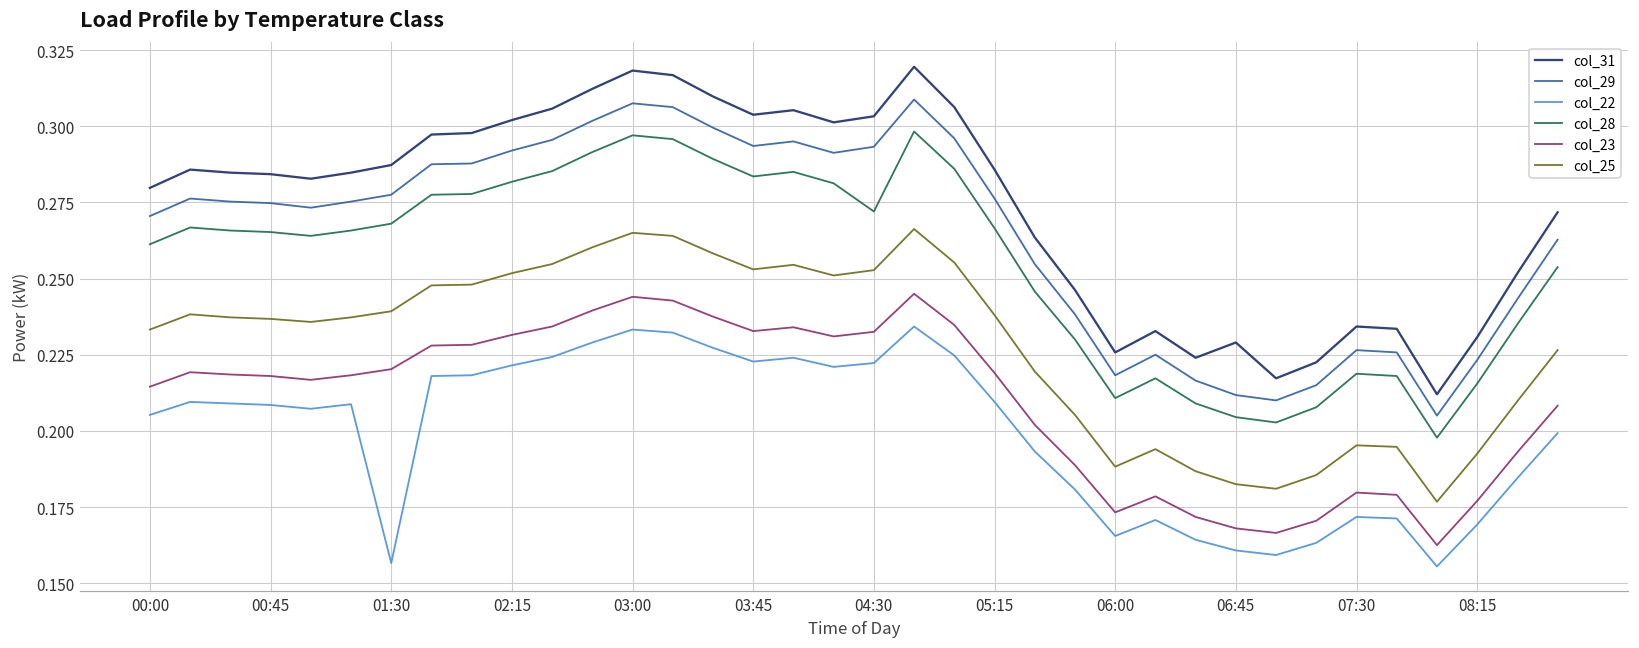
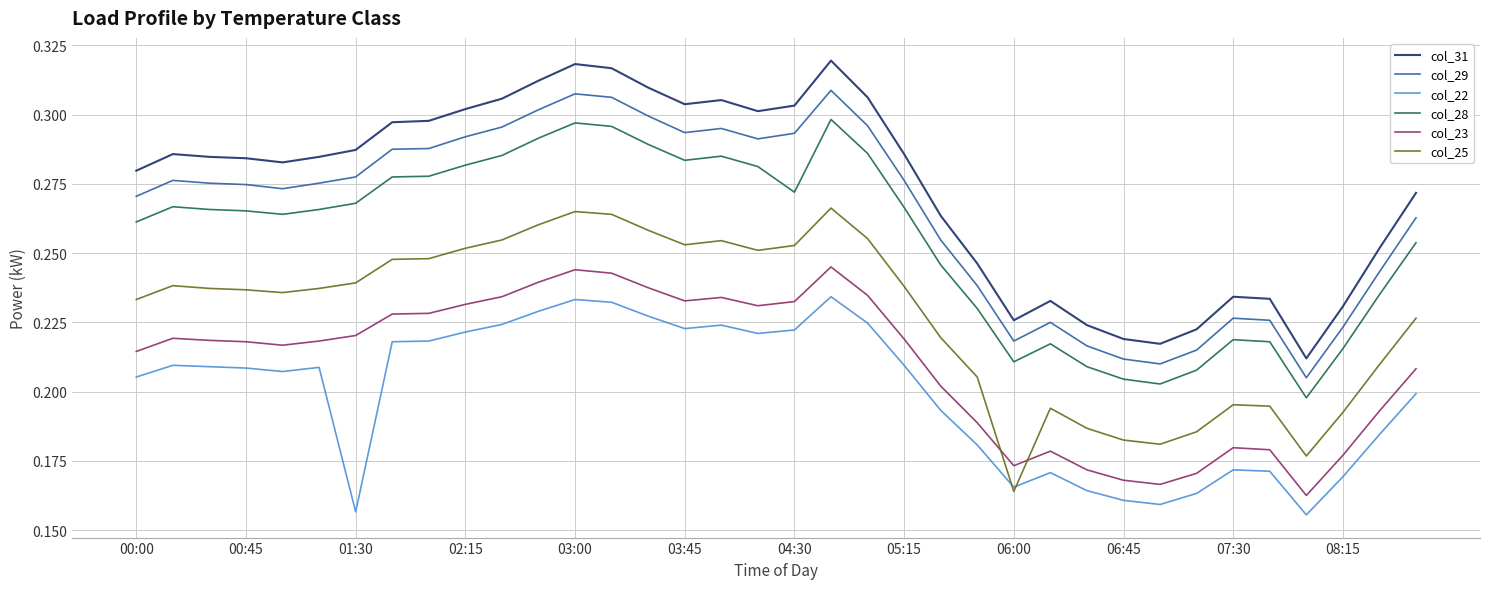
  {
    "col_31": {
      "00:00": 0.280,
      "00:45": 0.284,
      "01:30": 0.287,
      "02:15": 0.302,
      "03:00": 0.318,
      "03:45": 0.304,
      "04:30": 0.303,
      "05:15": 0.286,
      "06:00": 0.226,
-     "06:45": 0.229,
+     "06:45": 0.219,
      "07:30": 0.234,
      "08:15": 0.231
    },
    "col_29": {
      "00:00": 0.271,
      "00:45": 0.275,
      "01:30": 0.278,
      "02:15": 0.292,
      "03:00": 0.308,
      "03:45": 0.294,
      "04:30": 0.293,
      "05:15": 0.276,
      "06:00": 0.218,
      "06:45": 0.212,
      "07:30": 0.227,
      "08:15": 0.223
    },
    "col_22": {
      "00:00": 0.205,
      "00:45": 0.209,
      "01:30": 0.157,
      "02:15": 0.222,
      "03:00": 0.233,
      "03:45": 0.223,
      "04:30": 0.222,
      "05:15": 0.210,
      "06:00": 0.166,
      "06:45": 0.161,
      "07:30": 0.172,
      "08:15": 0.169
    },
    "col_28": {
      "00:00": 0.261,
      "00:45": 0.265,
      "01:30": 0.268,
      "02:15": 0.282,
      "03:00": 0.297,
      "03:45": 0.284,
      "04:30": 0.272,
      "05:15": 0.267,
      "06:00": 0.211,
      "06:45": 0.205,
      "07:30": 0.219,
      "08:15": 0.216
    },
    "col_23": {
      "00:00": 0.215,
      "00:45": 0.218,
      "01:30": 0.220,
      "02:15": 0.232,
      "03:00": 0.244,
      "03:45": 0.233,
      "04:30": 0.233,
      "05:15": 0.219,
      "06:00": 0.173,
      "06:45": 0.168,
      "07:30": 0.180,
      "08:15": 0.177
    },
    "col_25": {
      "00:00": 0.233,
      "00:45": 0.237,
      "01:30": 0.239,
      "02:15": 0.252,
      "03:00": 0.265,
      "03:45": 0.253,
      "04:30": 0.253,
      "05:15": 0.238,
-     "06:00": 0.188,
+     "06:00": 0.164,
      "06:45": 0.183,
      "07:30": 0.195,
      "08:15": 0.193
    }
  }
